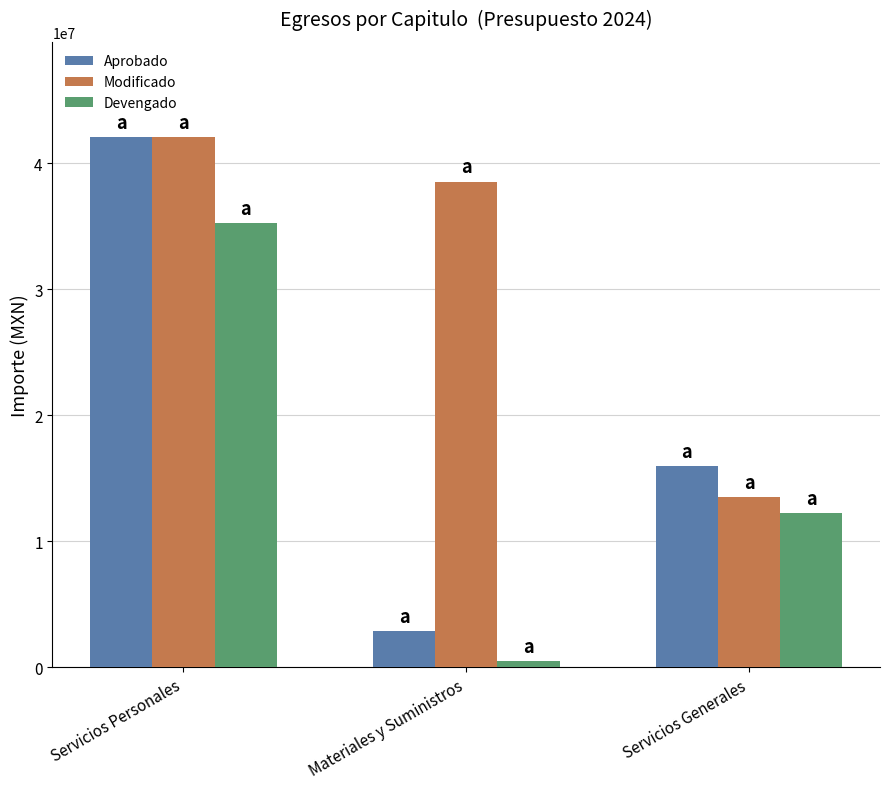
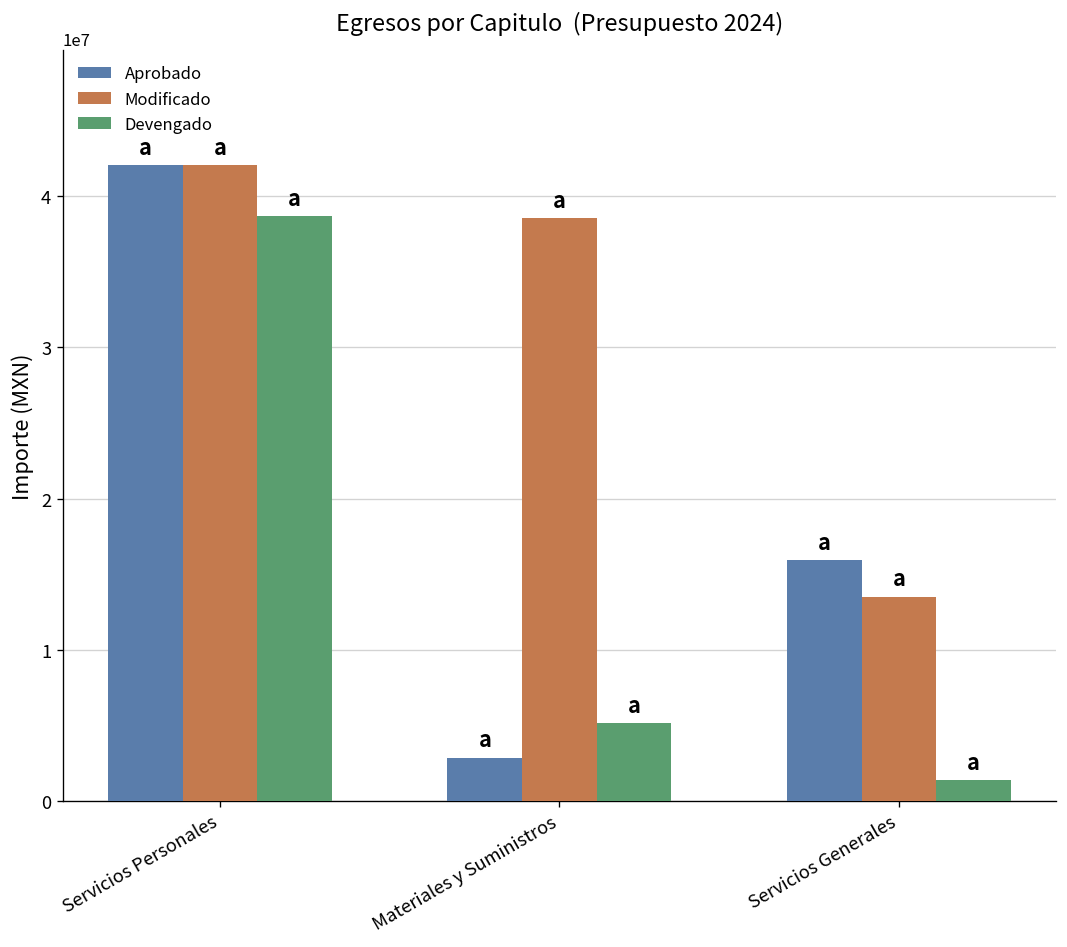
  {
    "Aprobado": {
      "Servicios Personales": 42100000,
      "Materiales y Suministros": 2900000,
      "Servicios Generales": 15900000
    },
    "Modificado": {
      "Servicios Personales": 42100000,
      "Materiales y Suministros": 38500000,
      "Servicios Generales": 13500000
    },
    "Devengado": {
-     "Servicios Personales": 35300000,
-     "Materiales y Suministros": 500000,
-     "Servicios Generales": 12200000
+     "Servicios Personales": 38700000,
+     "Materiales y Suministros": 5200000,
+     "Servicios Generales": 1400000
    }
  }
